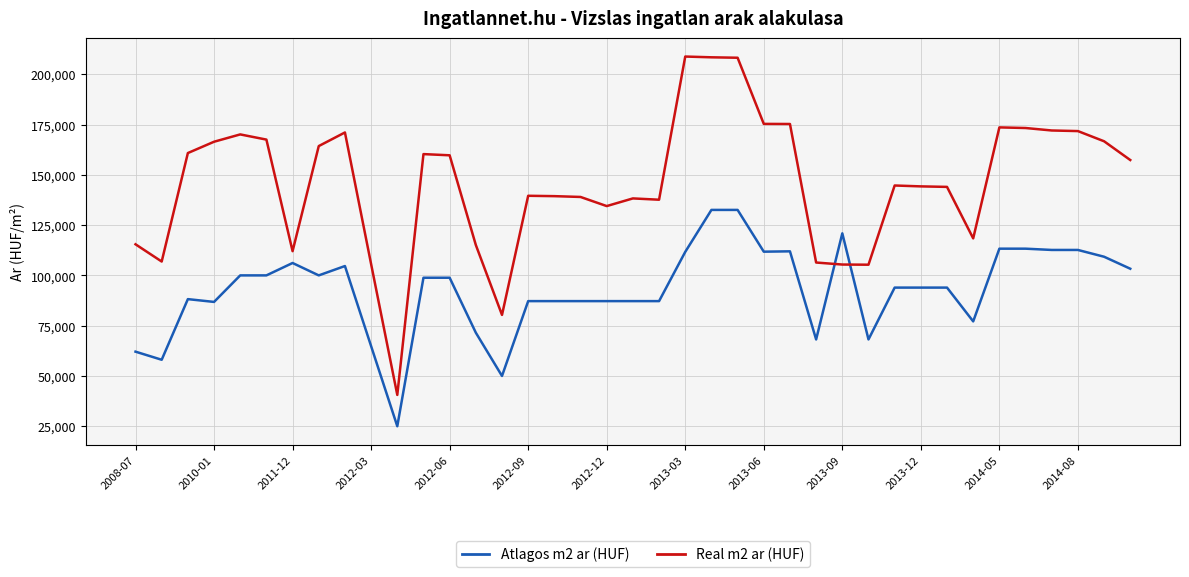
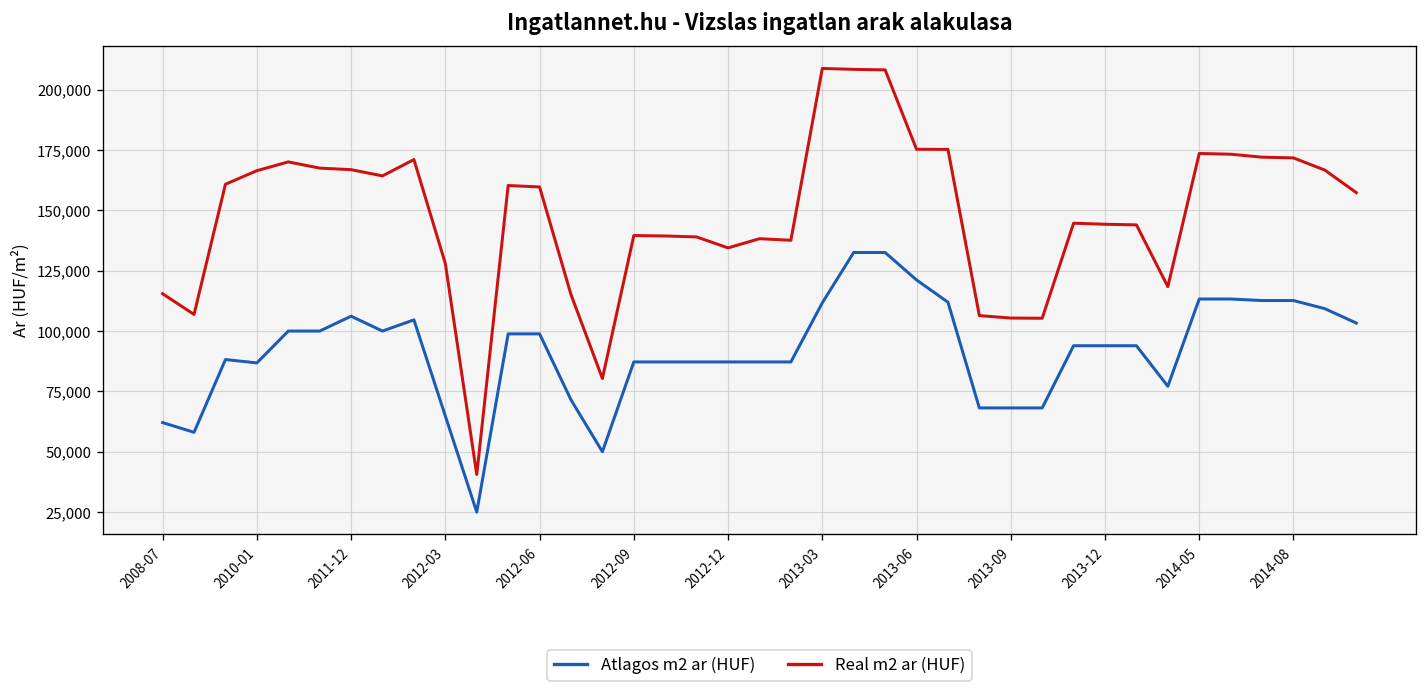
  {
    "Atlagos m2 ar (HUF)": {
      "2008-07": "62,000",
      "2010-01": "87,000",
      "2011-12": "106,000",
      "2012-03": "65,000",
      "2012-06": "99,000",
      "2012-09": "87,000",
      "2012-12": "87,000",
      "2013-03": "112,000",
-     "2013-06": "112,000",
-     "2013-09": "121,000",
+     "2013-06": "121,000",
+     "2013-09": "68,000",
      "2013-12": "94,000",
      "2014-05": "113,000",
      "2014-08": "113,000"
    },
    "Real m2 ar (HUF)": {
      "2008-07": "115,000",
      "2010-01": "166,000",
-     "2011-12": "112,000",
-     "2012-03": "106,000",
+     "2011-12": "167,000",
+     "2012-03": "128,000",
      "2012-06": "160,000",
      "2012-09": "140,000",
      "2012-12": "134,000",
      "2013-03": "209,000",
      "2013-06": "175,000",
      "2013-09": "105,000",
      "2013-12": "144,000",
      "2014-05": "174,000",
      "2014-08": "172,000"
    }
  }
